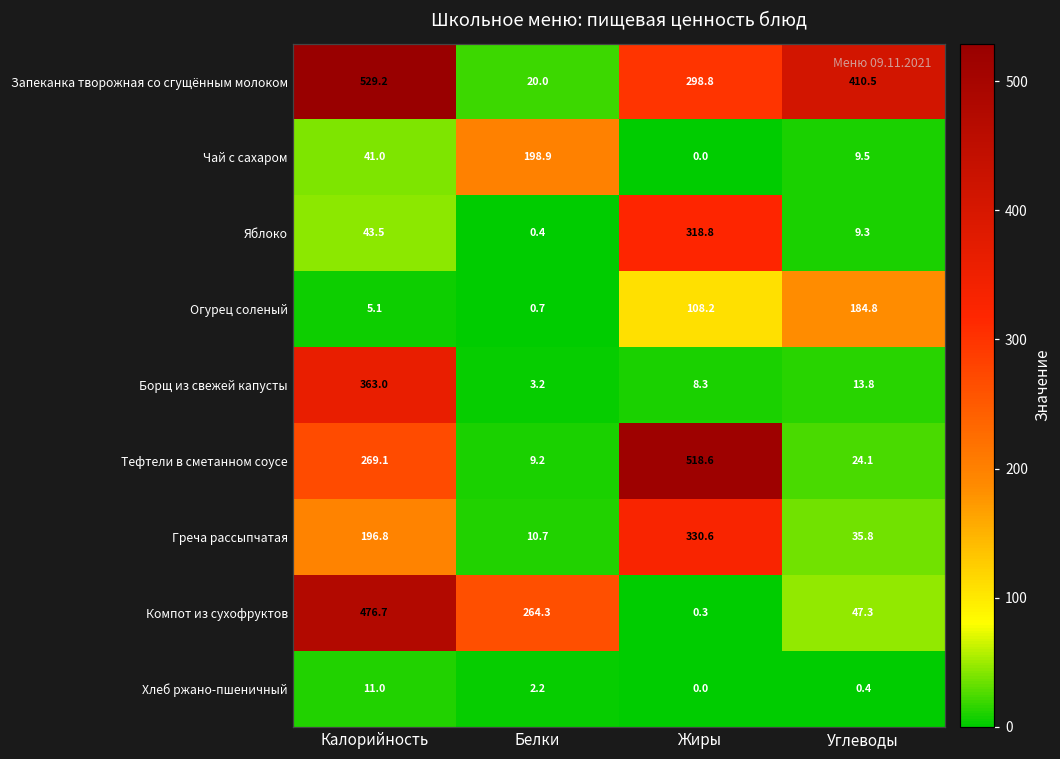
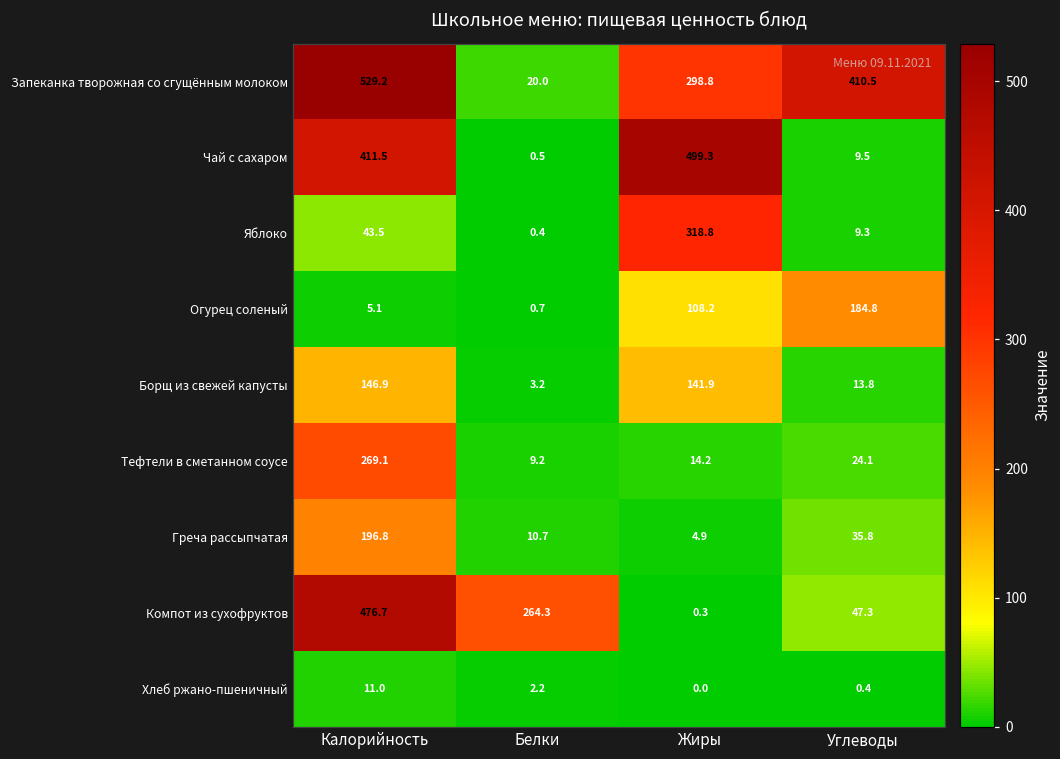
  {
    "Запеканка творожная со сгущённым молоком": {
      "Калорийность": 529.2,
      "Белки": 20.0,
      "Жиры": 298.8
    },
    "Чай с сахаром": {
-     "Калорийность": 41.0,
-     "Белки": 198.9,
-     "Жиры": 0.0,
+     "Калорийность": 411.5,
+     "Белки": 0.5,
+     "Жиры": 499.3,
      "Углеводы": 9.5
    },
    "Яблоко": {
      "Калорийность": 43.5,
      "Белки": 0.4,
      "Жиры": 318.8,
      "Углеводы": 9.3
    },
    "Огурец соленый": {
      "Калорийность": 5.1,
      "Белки": 0.7,
      "Жиры": 108.2,
      "Углеводы": 184.8
    },
    "Борщ из свежей капусты": {
-     "Калорийность": 363.0,
+     "Калорийность": 146.9,
      "Белки": 3.2,
-     "Жиры": 8.3,
+     "Жиры": 141.9,
      "Углеводы": 13.8
    },
    "Тефтели в сметанном соусе": {
      "Калорийность": 269.1,
      "Белки": 9.2,
-     "Жиры": 518.6,
+     "Жиры": 14.2,
      "Углеводы": 24.1
    },
    "Греча рассыпчатая": {
      "Калорийность": 196.8,
      "Белки": 10.7,
-     "Жиры": 330.6,
+     "Жиры": 4.9,
      "Углеводы": 35.8
    },
    "Компот из сухофруктов": {
      "Калорийность": 476.7,
      "Белки": 264.3,
      "Жиры": 0.3,
      "Углеводы": 47.3
    },
    "Хлеб ржано-пшеничный": {
      "Калорийность": 11.0,
      "Белки": 2.2,
      "Жиры": 0.0,
      "Углеводы": 0.4
    }
  }
